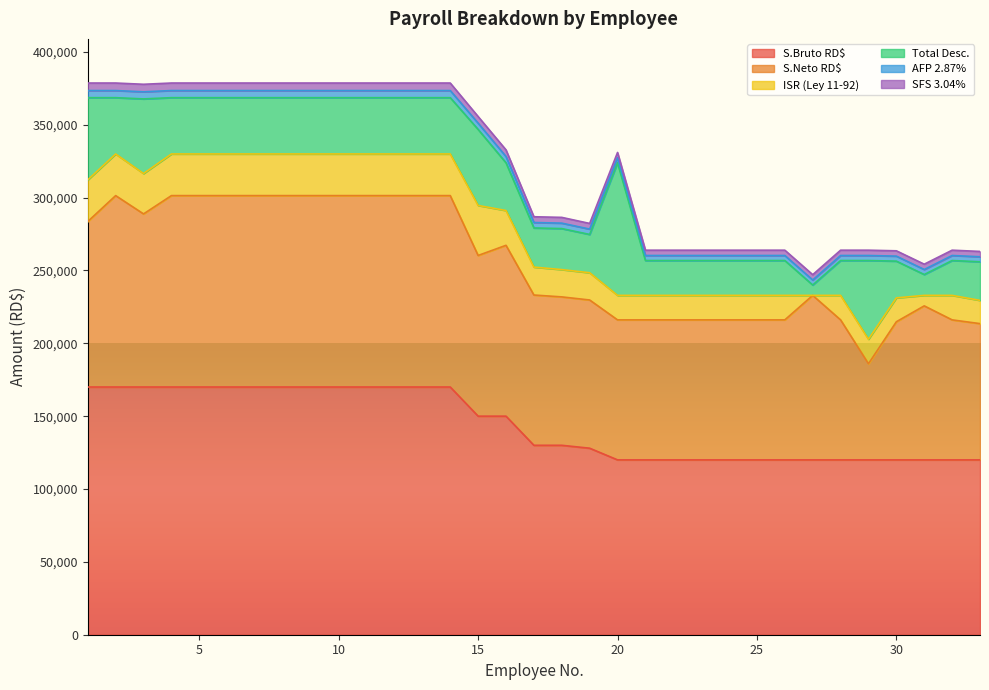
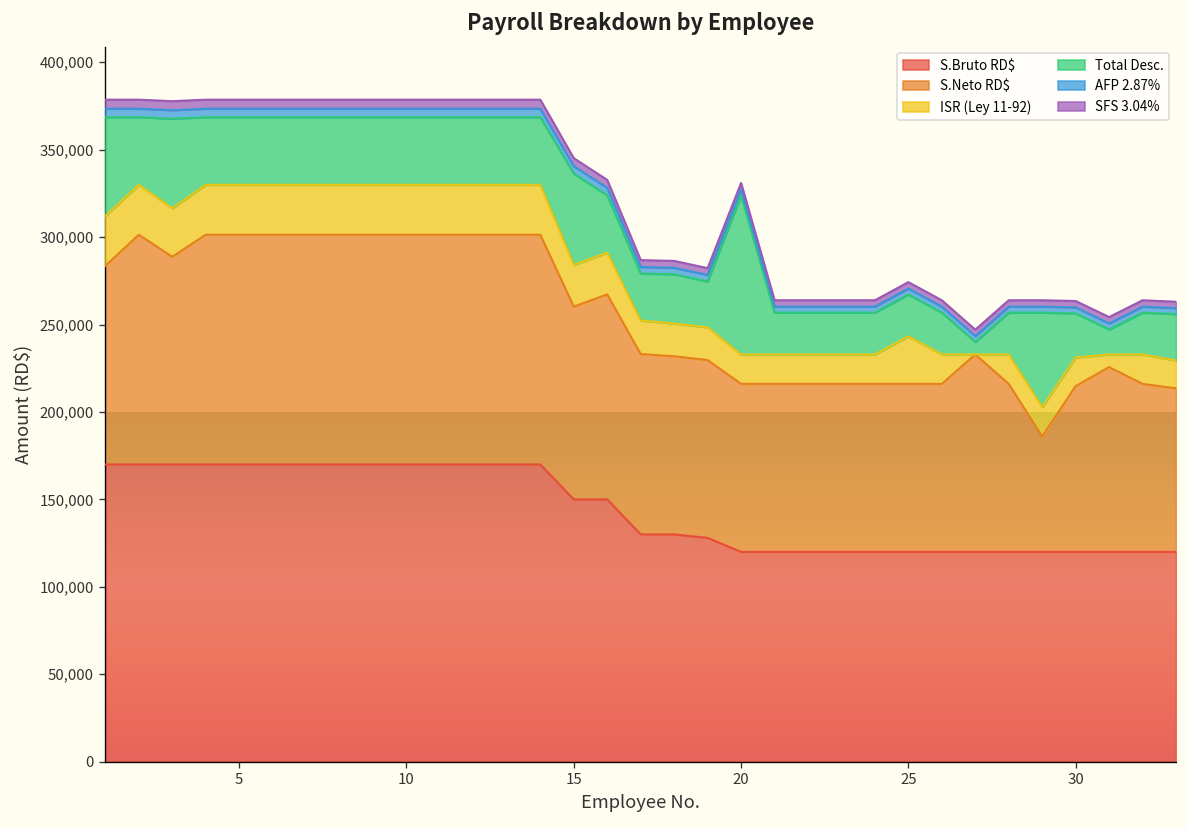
  {
    "ISR (Ley 11-92)": {
      "5": "29,000",
      "10": "29,000",
-     "15": "34,000",
+     "15": "24,000",
      "20": "17,000",
-     "25": "17,000",
+     "25": "27,000",
      "30": "16,000"
    },
    "Total Desc.": {
      "5": "39,000",
      "10": "39,000",
      "15": "52,000",
      "20": "91,000",
      "25": "24,000",
      "30": "25,000"
    },
    "AFP 2.87%": {
      "5": "5,000",
      "10": "5,000",
      "15": "4,000",
      "20": "3,000",
      "25": "3,000",
      "30": "3,000"
    },
    "SFS 3.04%": {
      "5": "5,000",
      "10": "5,000",
      "15": "5,000",
      "20": "4,000",
      "25": "4,000",
      "30": "4,000"
    }
  }
